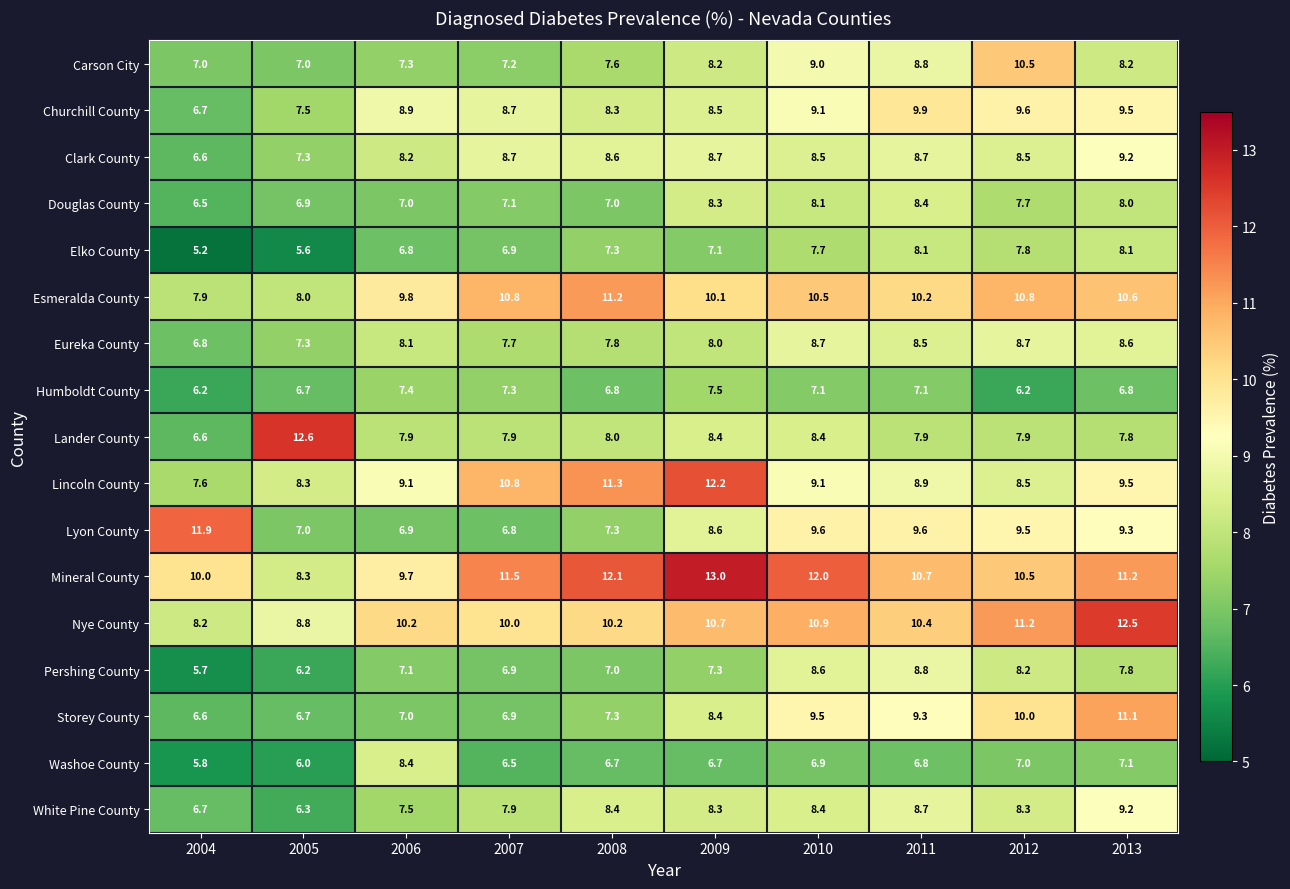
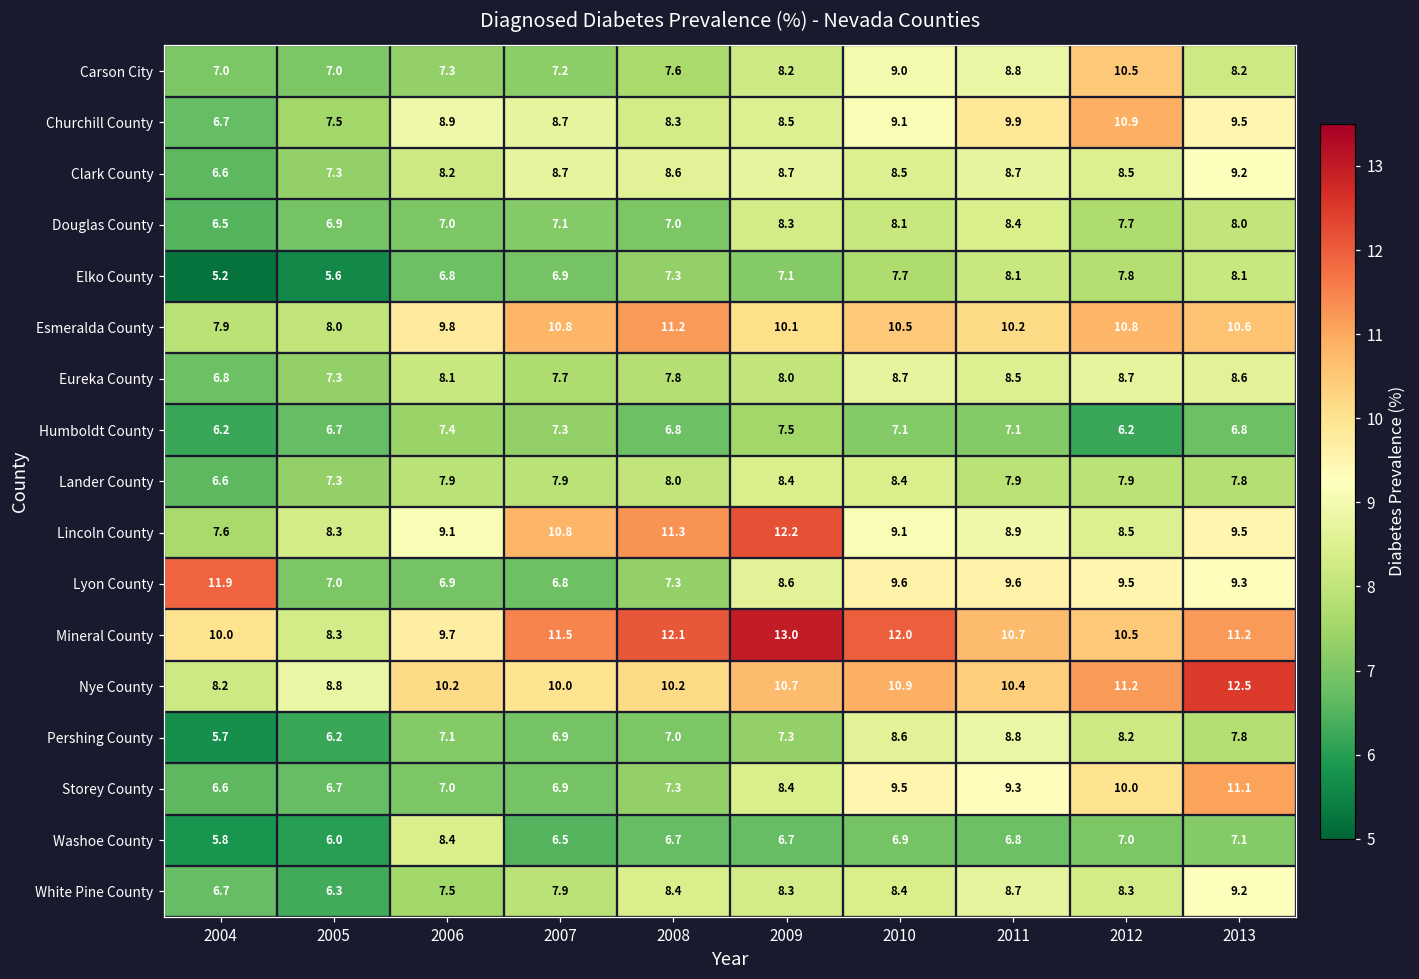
  {
    "Carson City": {
      "2004": 7.0,
      "2005": 7.0,
      "2006": 7.3,
      "2007": 7.2,
      "2008": 7.6,
      "2009": 8.2,
      "2010": 9.0,
      "2011": 8.8,
      "2012": 10.5,
      "2013": 8.2
    },
    "Churchill County": {
      "2004": 6.7,
      "2005": 7.5,
      "2006": 8.9,
      "2007": 8.7,
      "2008": 8.3,
      "2009": 8.5,
      "2010": 9.1,
      "2011": 9.9,
-     "2012": 9.6,
+     "2012": 10.9,
      "2013": 9.5
    },
    "Clark County": {
      "2004": 6.6,
      "2005": 7.3,
      "2006": 8.2,
      "2007": 8.7,
      "2008": 8.6,
      "2009": 8.7,
      "2010": 8.5,
      "2011": 8.7,
      "2012": 8.5,
      "2013": 9.2
    },
    "Douglas County": {
      "2004": 6.5,
      "2005": 6.9,
      "2006": 7.0,
      "2007": 7.1,
      "2008": 7.0,
      "2009": 8.3,
      "2010": 8.1,
      "2011": 8.4,
      "2012": 7.7,
      "2013": 8.0
    },
    "Elko County": {
      "2004": 5.2,
      "2005": 5.6,
      "2006": 6.8,
      "2007": 6.9,
      "2008": 7.3,
      "2009": 7.1,
      "2010": 7.7,
      "2011": 8.1,
      "2012": 7.8,
      "2013": 8.1
    },
    "Esmeralda County": {
      "2004": 7.9,
      "2005": 8.0,
      "2006": 9.8,
      "2007": 10.8,
      "2008": 11.2,
      "2009": 10.1,
      "2010": 10.5,
      "2011": 10.2,
      "2012": 10.8,
      "2013": 10.6
    },
    "Eureka County": {
      "2004": 6.8,
      "2005": 7.3,
      "2006": 8.1,
      "2007": 7.7,
      "2008": 7.8,
      "2009": 8.0,
      "2010": 8.7,
      "2011": 8.5,
      "2012": 8.7,
      "2013": 8.6
    },
    "Humboldt County": {
      "2004": 6.2,
      "2005": 6.7,
      "2006": 7.4,
      "2007": 7.3,
      "2008": 6.8,
      "2009": 7.5,
      "2010": 7.1,
      "2011": 7.1,
      "2012": 6.2,
      "2013": 6.8
    },
    "Lander County": {
      "2004": 6.6,
-     "2005": 12.6,
+     "2005": 7.3,
      "2006": 7.9,
      "2007": 7.9,
      "2008": 8.0,
      "2009": 8.4,
      "2010": 8.4,
      "2011": 7.9,
      "2012": 7.9,
      "2013": 7.8
    },
    "Lincoln County": {
      "2004": 7.6,
      "2005": 8.3,
      "2006": 9.1,
      "2007": 10.8,
      "2008": 11.3,
      "2009": 12.2,
      "2010": 9.1,
      "2011": 8.9,
      "2012": 8.5,
      "2013": 9.5
    },
    "Lyon County": {
      "2004": 11.9,
      "2005": 7.0,
      "2006": 6.9,
      "2007": 6.8,
      "2008": 7.3,
      "2009": 8.6,
      "2010": 9.6,
      "2011": 9.6,
      "2012": 9.5,
      "2013": 9.3
    },
    "Mineral County": {
      "2004": 10.0,
      "2005": 8.3,
      "2006": 9.7,
      "2007": 11.5,
      "2008": 12.1,
      "2009": 13.0,
      "2010": 12.0,
      "2011": 10.7,
      "2012": 10.5,
      "2013": 11.2
    },
    "Nye County": {
      "2004": 8.2,
      "2005": 8.8,
      "2006": 10.2,
      "2007": 10.0,
      "2008": 10.2,
      "2009": 10.7,
      "2010": 10.9,
      "2011": 10.4,
      "2012": 11.2,
      "2013": 12.5
    },
    "Pershing County": {
      "2004": 5.7,
      "2005": 6.2,
      "2006": 7.1,
      "2007": 6.9,
      "2008": 7.0,
      "2009": 7.3,
      "2010": 8.6,
      "2011": 8.8,
      "2012": 8.2,
      "2013": 7.8
    },
    "Storey County": {
      "2004": 6.6,
      "2005": 6.7,
      "2006": 7.0,
      "2007": 6.9,
      "2008": 7.3,
      "2009": 8.4,
      "2010": 9.5,
      "2011": 9.3,
      "2012": 10.0,
      "2013": 11.1
    },
    "Washoe County": {
      "2004": 5.8,
      "2005": 6.0,
      "2006": 8.4,
      "2007": 6.5,
      "2008": 6.7,
      "2009": 6.7,
      "2010": 6.9,
      "2011": 6.8,
      "2012": 7.0,
      "2013": 7.1
    },
    "White Pine County": {
      "2004": 6.7,
      "2005": 6.3,
      "2006": 7.5,
      "2007": 7.9,
      "2008": 8.4,
      "2009": 8.3,
      "2010": 8.4,
      "2011": 8.7,
      "2012": 8.3,
      "2013": 9.2
    }
  }
